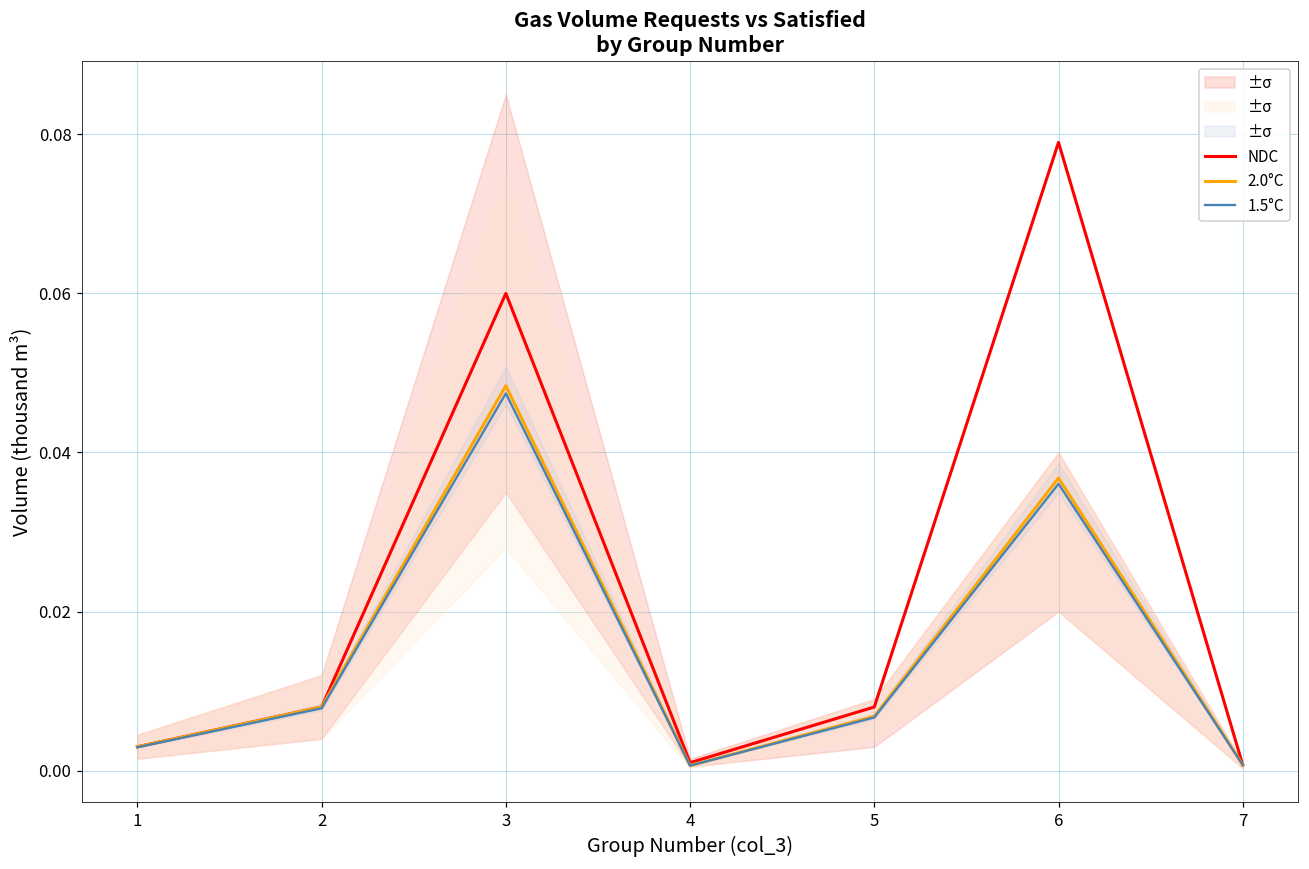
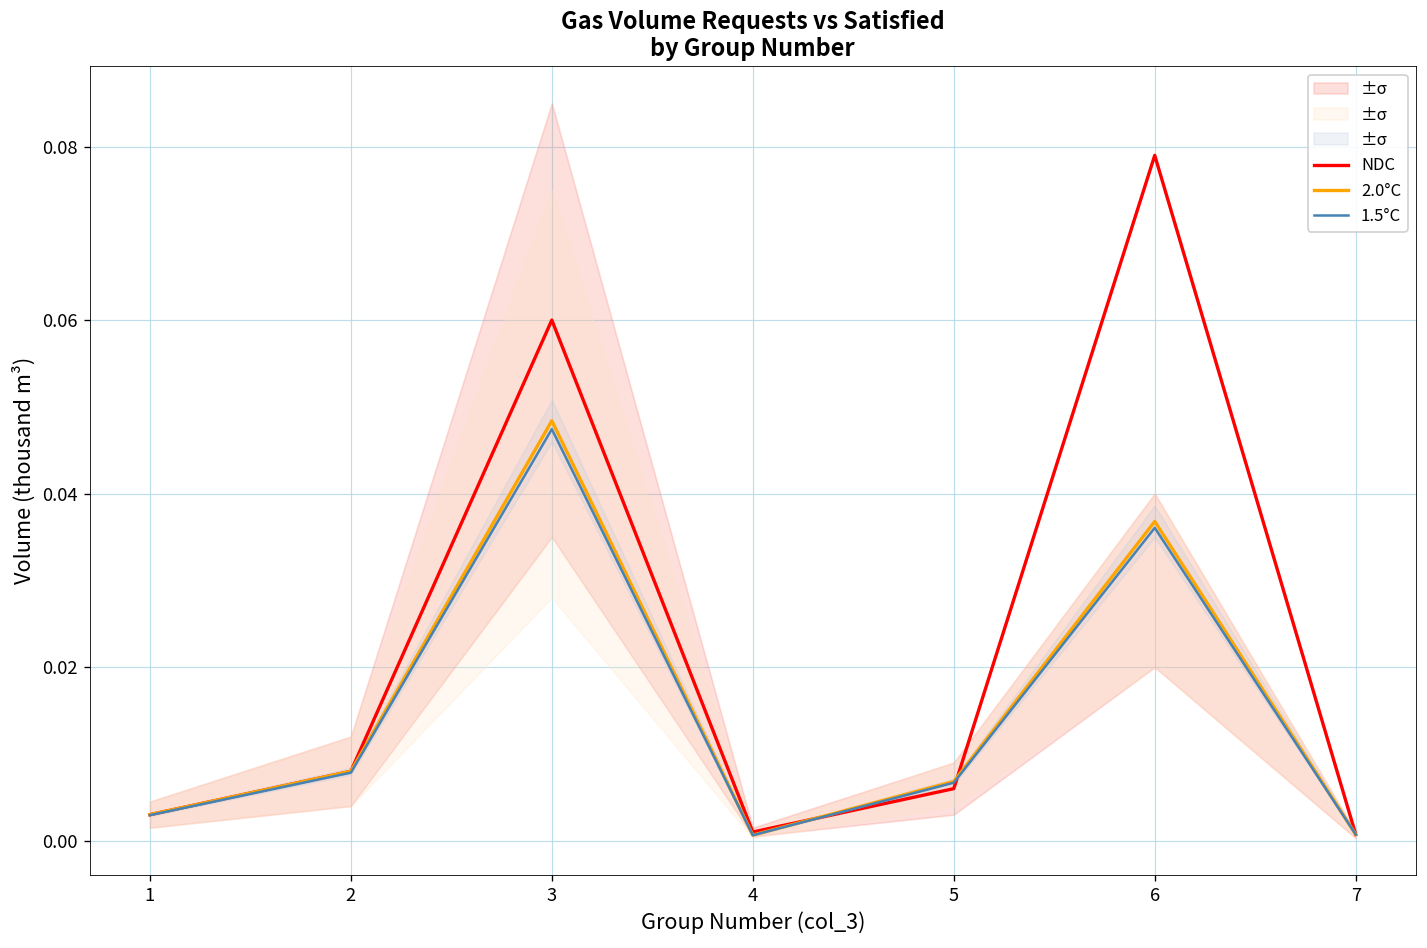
  {
    "NDC": {
      "3": 0.060,
-     "5": 0.008,
+     "5": 0.006,
      "6": 0.079
    },
    "2.0°C": {
      "3": 0.048,
      "6": 0.037
    },
    "1.5°C": {
      "3": 0.047,
      "6": 0.036
    }
  }
